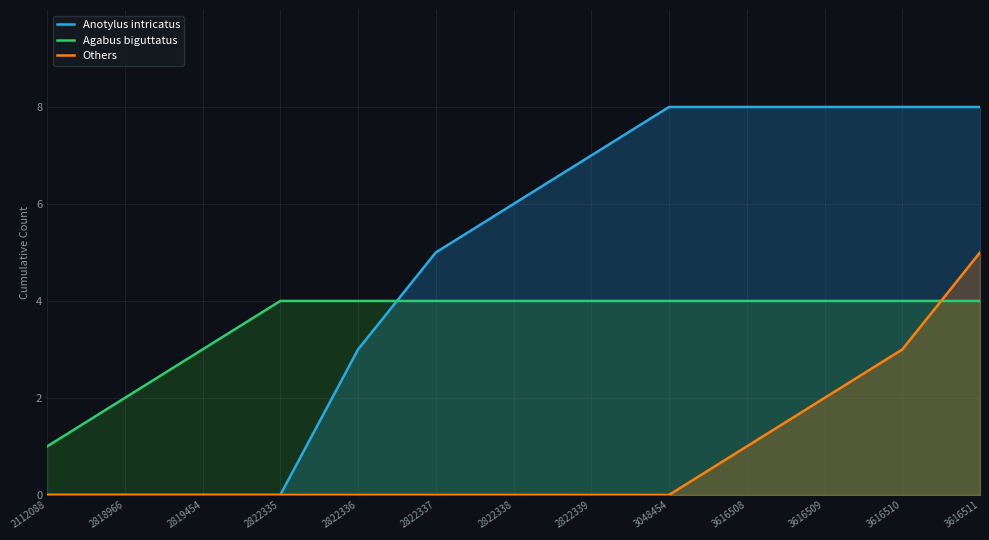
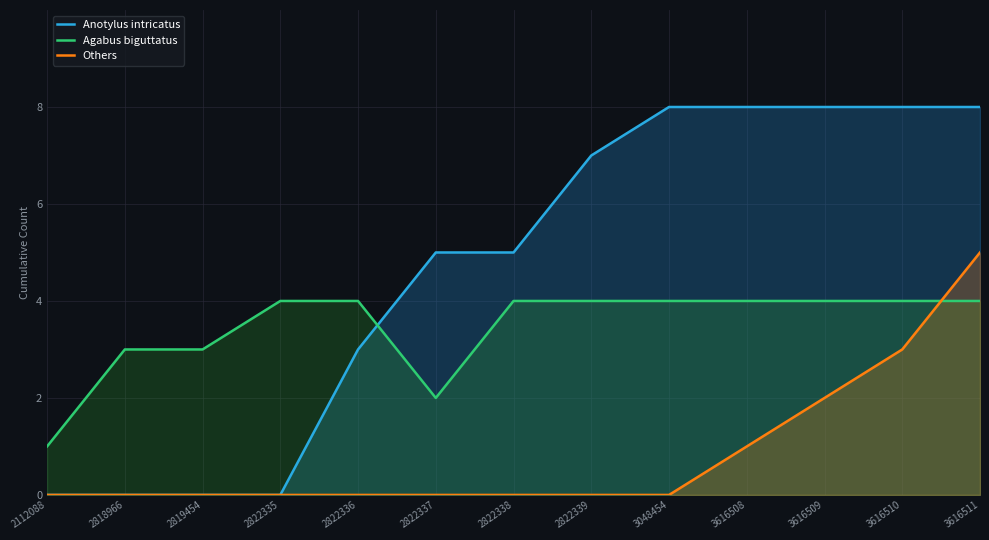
  {
    "Anotylus intricatus": {
      "2822336": 3,
      "2822337": 5,
-     "2822338": 6,
+     "2822338": 5,
      "2822339": 7,
      "3048454": 8,
      "3616508": 8,
      "3616509": 8,
      "3616510": 8,
      "3616511": 8
    },
    "Agabus biguttatus": {
      "2112088": 1,
-     "2818966": 2,
+     "2818966": 3,
      "2819454": 3,
      "2822335": 4,
      "2822336": 4,
-     "2822337": 4,
+     "2822337": 2,
      "2822338": 4,
      "2822339": 4,
      "3048454": 4,
      "3616508": 4,
      "3616509": 4,
      "3616510": 4,
      "3616511": 4
    },
    "Others": {
      "2822336": 0,
      "2822337": 0,
      "2822338": 0,
      "2822339": 0,
      "3048454": 0,
      "3616508": 1,
      "3616509": 2,
      "3616510": 3,
      "3616511": 5
    }
  }
